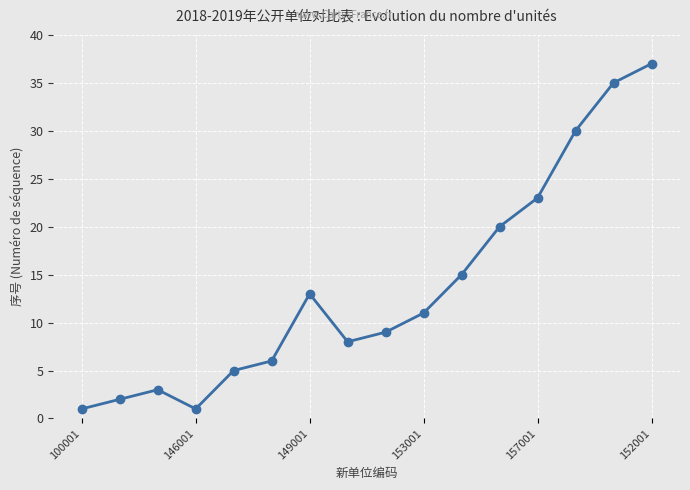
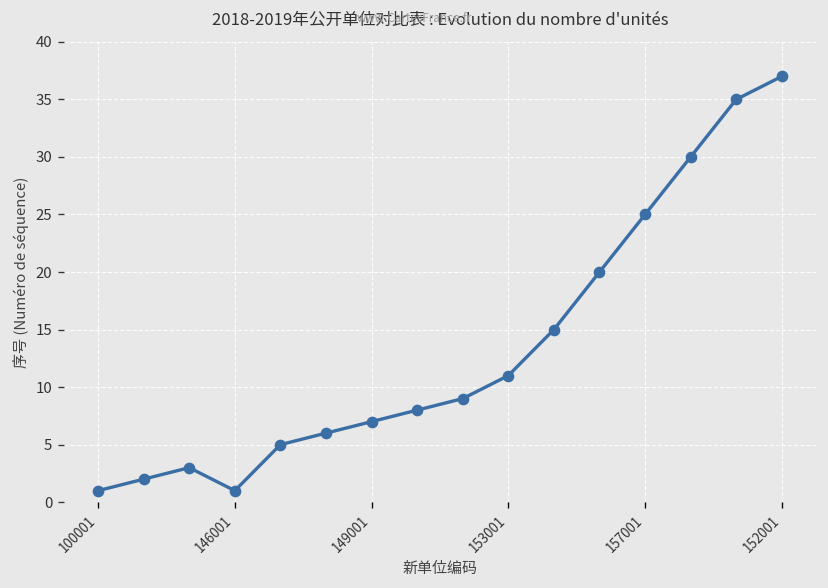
  {
    "100001": 1,
    "146001": 1,
-   "149001": 13,
+   "149001": 7,
    "153001": 11,
-   "157001": 23,
+   "157001": 25,
    "152001": 37
  }
